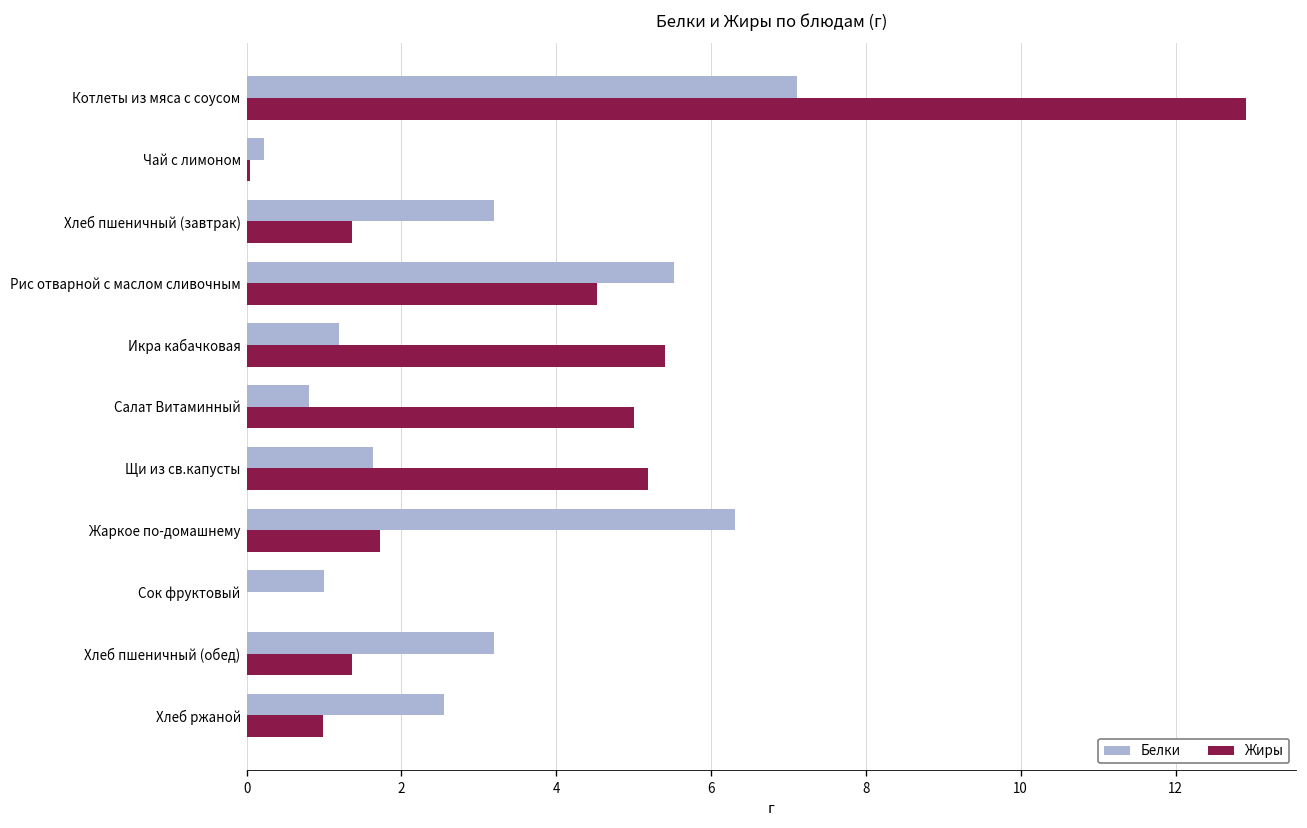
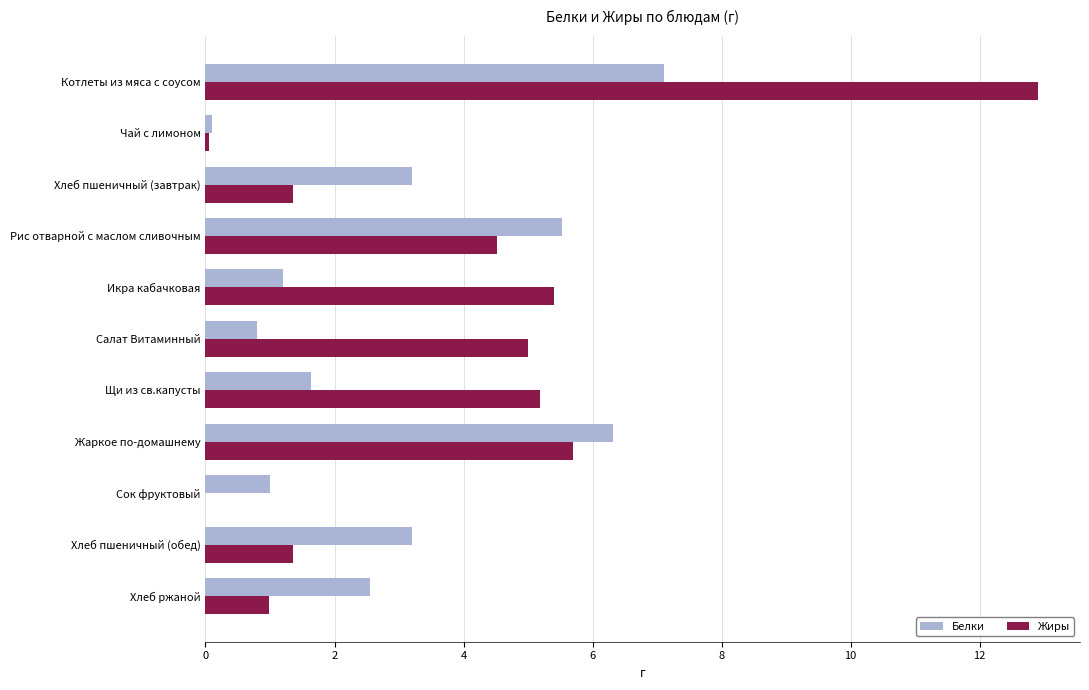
  {
    "Белки": {
      "Котлеты из мяса с соусом": 7.1,
-     "Чай с лимоном": 0.2,
+     "Чай с лимоном": 0.1,
      "Хлеб пшеничный (завтрак)": 3.2,
      "Рис отварной с маслом сливочным": 5.5,
      "Икра кабачковая": 1.2,
      "Салат Витаминный": 0.8,
      "Щи из св.капусты": 1.6,
      "Жаркое по-домашнему": 6.3,
      "Сок фруктовый": 1.0,
      "Хлеб пшеничный (обед)": 3.2,
      "Хлеб ржаной": 2.6
    },
    "Жиры": {
      "Котлеты из мяса с соусом": 12.9,
      "Чай с лимоном": 0.1,
      "Хлеб пшеничный (завтрак)": 1.4,
      "Рис отварной с маслом сливочным": 4.5,
      "Икра кабачковая": 5.4,
      "Салат Витаминный": 5.0,
      "Щи из св.капусты": 5.2,
-     "Жаркое по-домашнему": 1.7,
+     "Жаркое по-домашнему": 5.7,
      "Сок фруктовый": 0.0,
      "Хлеб пшеничный (обед)": 1.4,
      "Хлеб ржаной": 1.0
    }
  }
